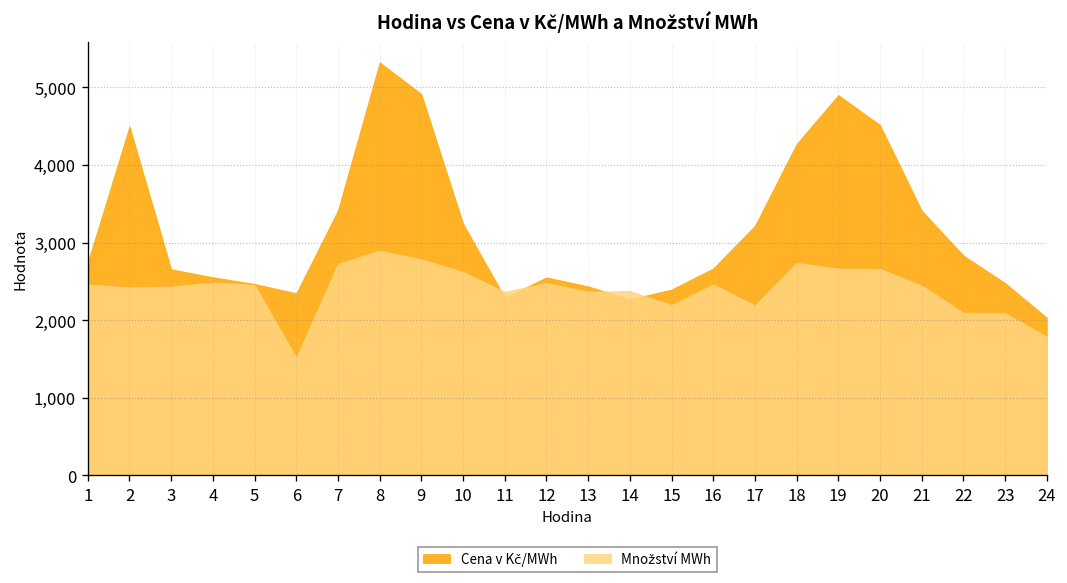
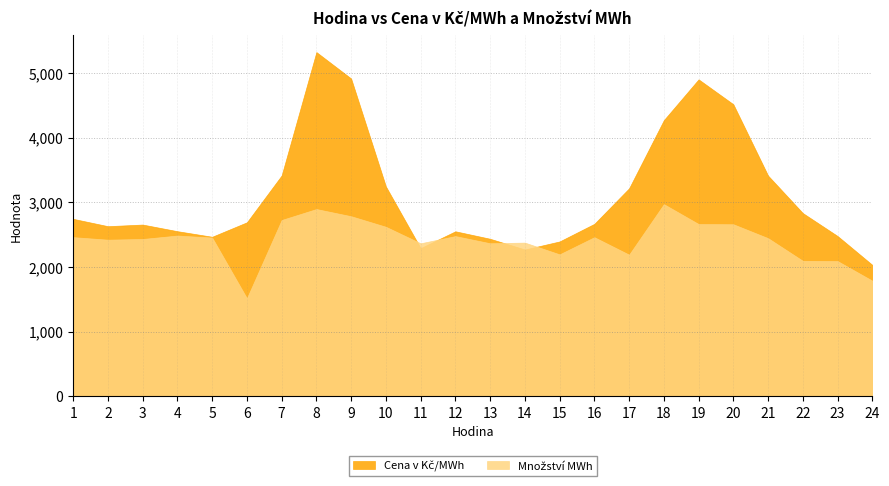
  {
    "Cena v Kč/MWh": {
      "1": "2,700",
-     "2": "4,500",
+     "2": "2,600",
      "3": "2,700",
      "4": "2,600",
-     "6": "2,300",
+     "6": "2,700",
      "7": "3,400",
      "8": "5,300",
      "9": "4,900",
      "10": "3,200",
      "11": "2,300",
      "12": "2,600",
      "13": "2,400",
      "14": "2,300",
      "15": "2,400",
      "16": "2,700",
      "17": "3,200",
      "18": "4,300",
      "19": "4,900",
      "20": "4,500",
      "21": "3,400",
      "22": "2,800",
      "23": "2,500",
      "24": "2,000"
    },
    "Množství MWh": {
      "1": "2,500",
      "2": "2,400",
      "3": "2,400",
      "4": "2,500",
      "6": "1,500",
      "7": "2,700",
      "8": "2,900",
      "9": "2,800",
      "10": "2,600",
      "11": "2,400",
      "12": "2,500",
      "13": "2,400",
      "14": "2,400",
      "15": "2,200",
      "16": "2,500",
      "17": "2,200",
-     "18": "2,700",
+     "18": "3,000",
      "19": "2,700",
      "20": "2,700",
      "21": "2,400",
      "22": "2,100",
      "23": "2,100",
      "24": "1,800"
    }
  }
